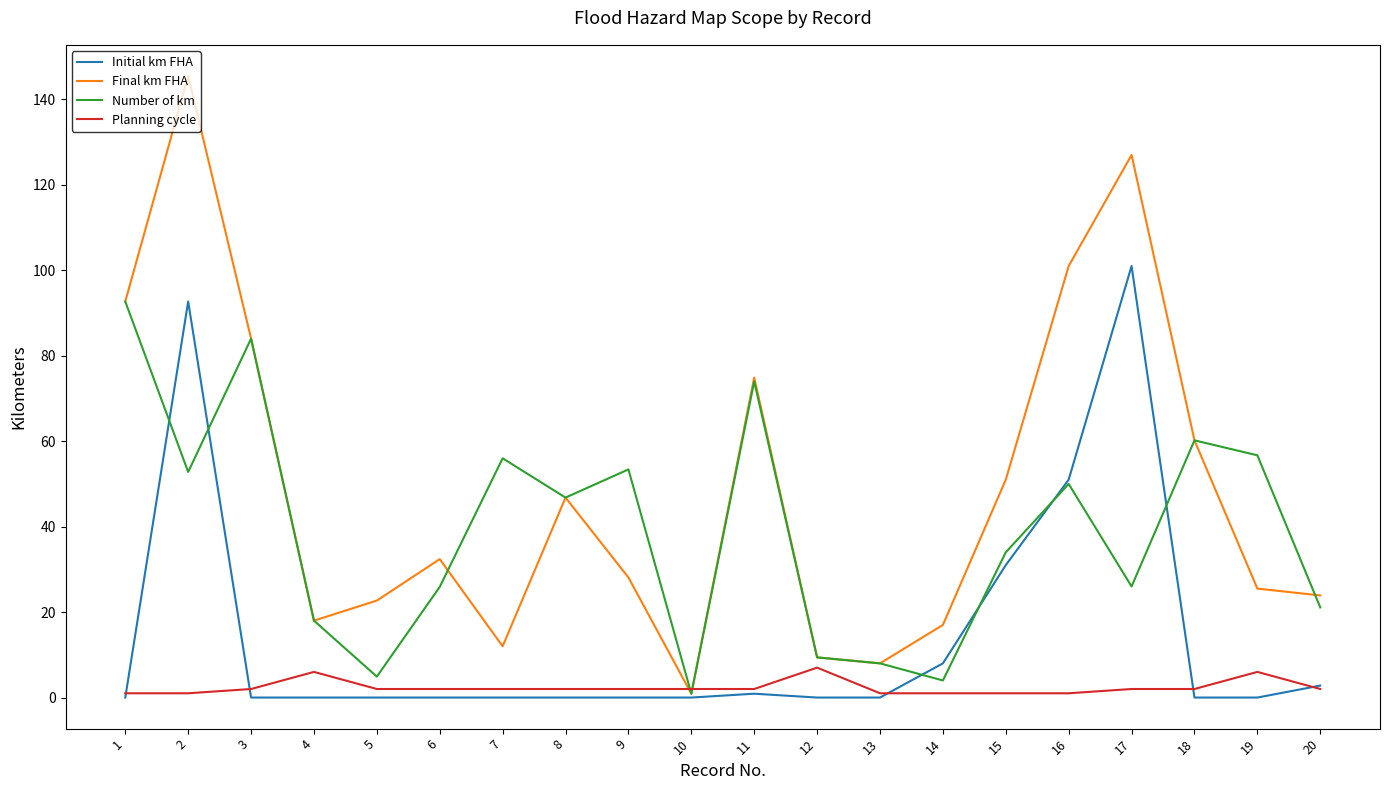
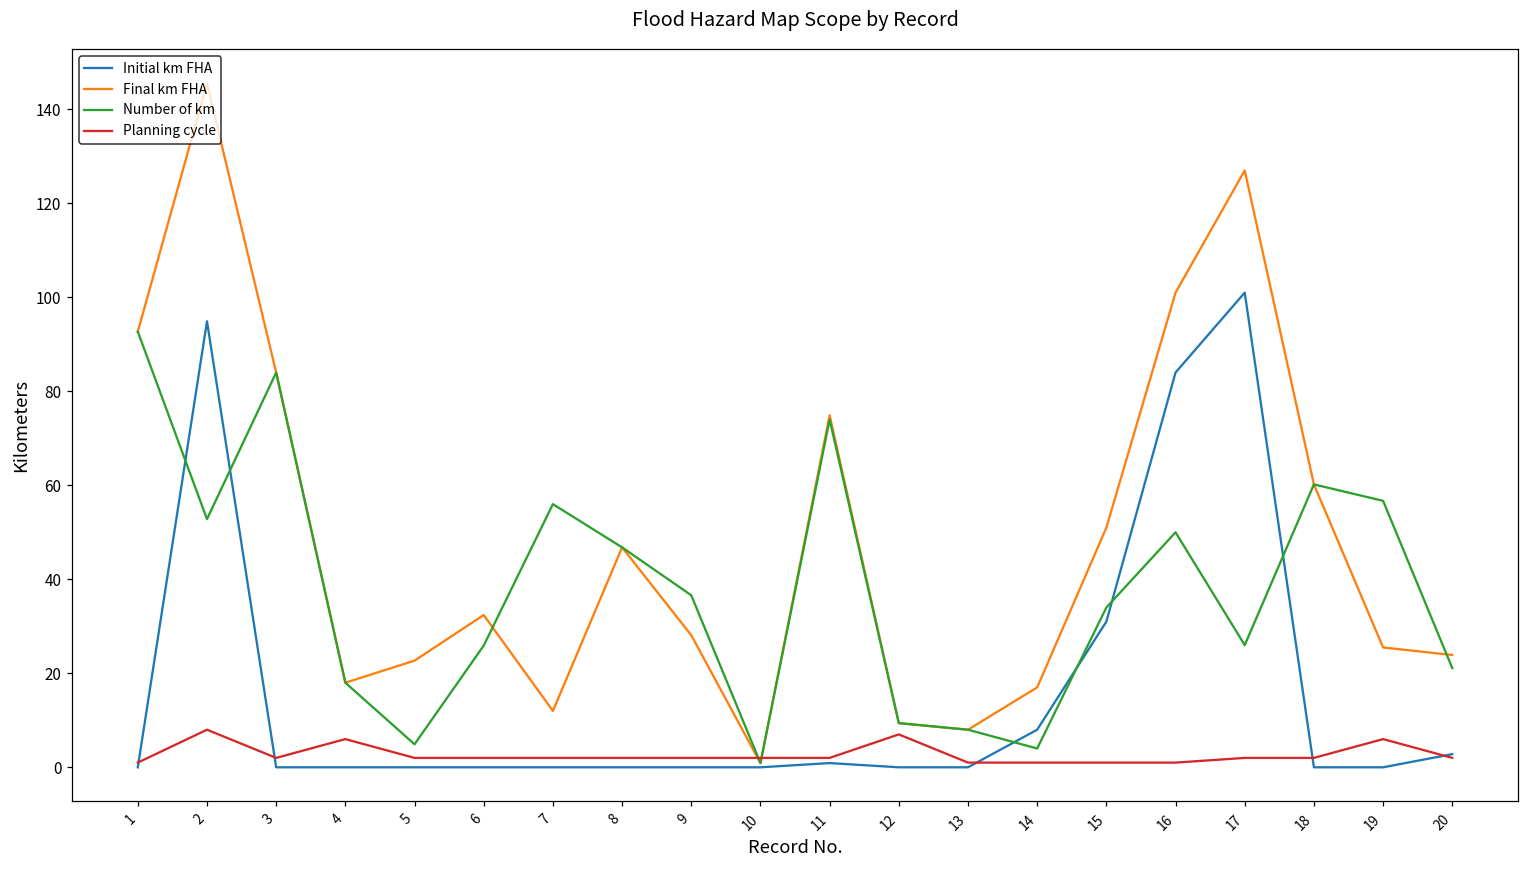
  {
    "Initial km FHA": {
      "1": 0,
-     "2": 93,
+     "2": 95,
      "3": 0,
      "4": 0,
      "5": 0,
      "6": 0,
      "7": 0,
      "8": 0,
      "9": 0,
      "10": 0,
      "11": 1,
      "12": 0,
      "13": 0,
      "14": 8,
      "15": 31,
-     "16": 51,
+     "16": 84,
      "17": 101,
      "18": 0,
      "19": 0,
      "20": 3
    },
    "Final km FHA": {
      "5": 23,
      "6": 32,
      "7": 12,
      "9": 28,
      "11": 75,
      "14": 17,
      "15": 51,
      "16": 101,
      "17": 127,
      "19": 26,
      "20": 24
    },
    "Number of km": {
      "2": 53,
      "5": 5,
      "6": 26,
      "7": 56,
-     "9": 53,
+     "9": 37,
      "11": 74,
      "14": 4,
      "15": 34,
      "16": 50,
      "17": 26,
      "19": 57,
      "20": 21
    },
    "Planning cycle": {
      "1": 1,
-     "2": 1,
+     "2": 8,
      "3": 2,
      "4": 6,
      "5": 2,
      "6": 2,
      "7": 2,
      "8": 2,
      "9": 2,
      "10": 2,
      "11": 2,
      "12": 7,
      "13": 1,
      "14": 1,
      "15": 1,
      "16": 1,
      "17": 2,
      "18": 2,
      "19": 6,
      "20": 2
    }
  }
